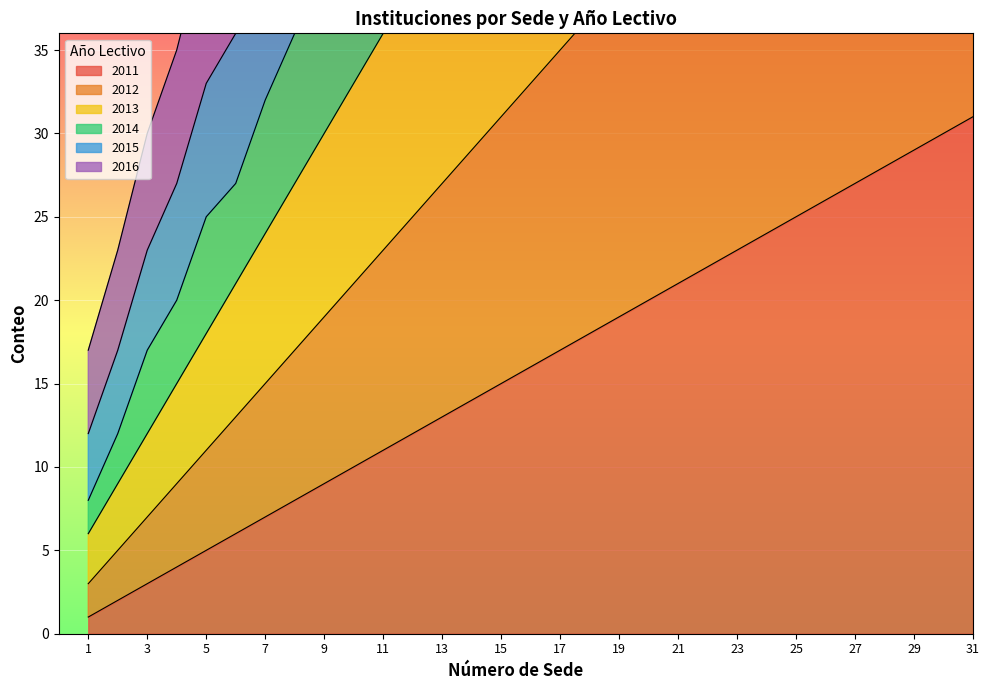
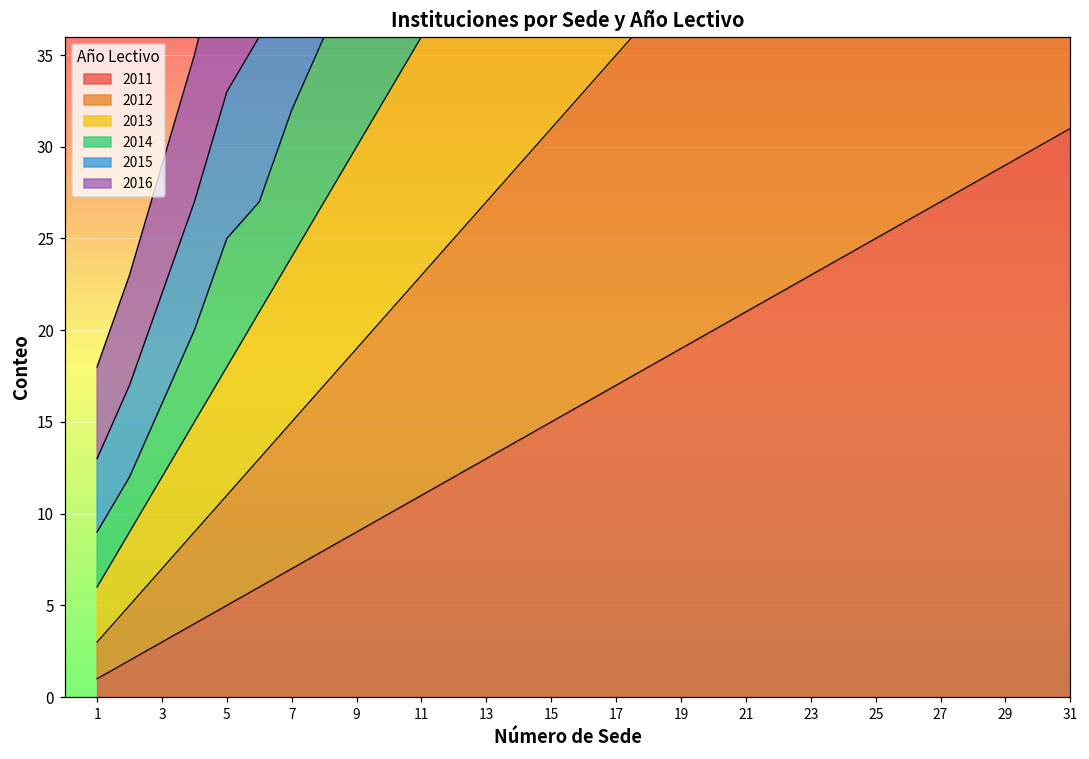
  {
    "2013": {
      "1": 3,
      "3": 5,
      "5": 7,
      "7": 9,
      "9": 11,
      "11": 13
    },
    "2014": {
-     "1": 2,
-     "3": 5,
+     "1": 3,
+     "3": 4,
      "5": 7,
      "7": 8
    },
    "2015": {
      "1": 4,
      "3": 6,
      "5": 8
    },
    "2016": {
      "1": 5
    }
  }
